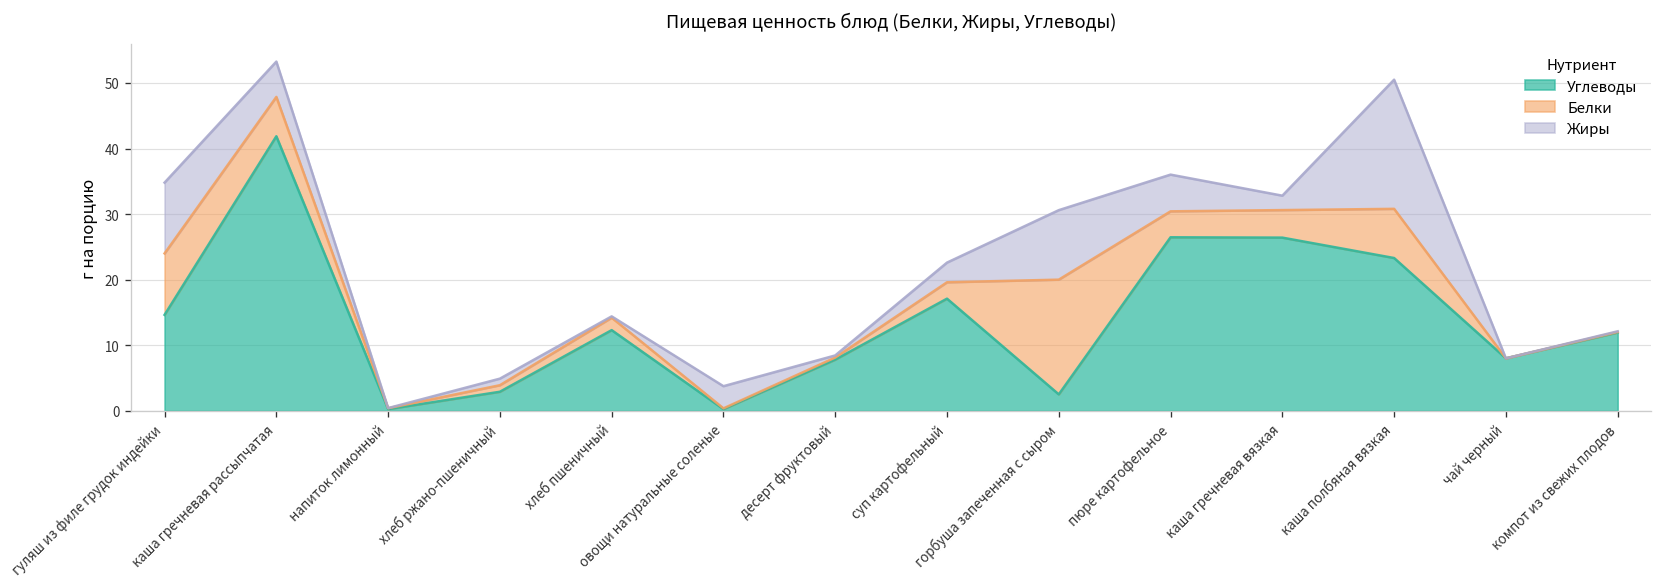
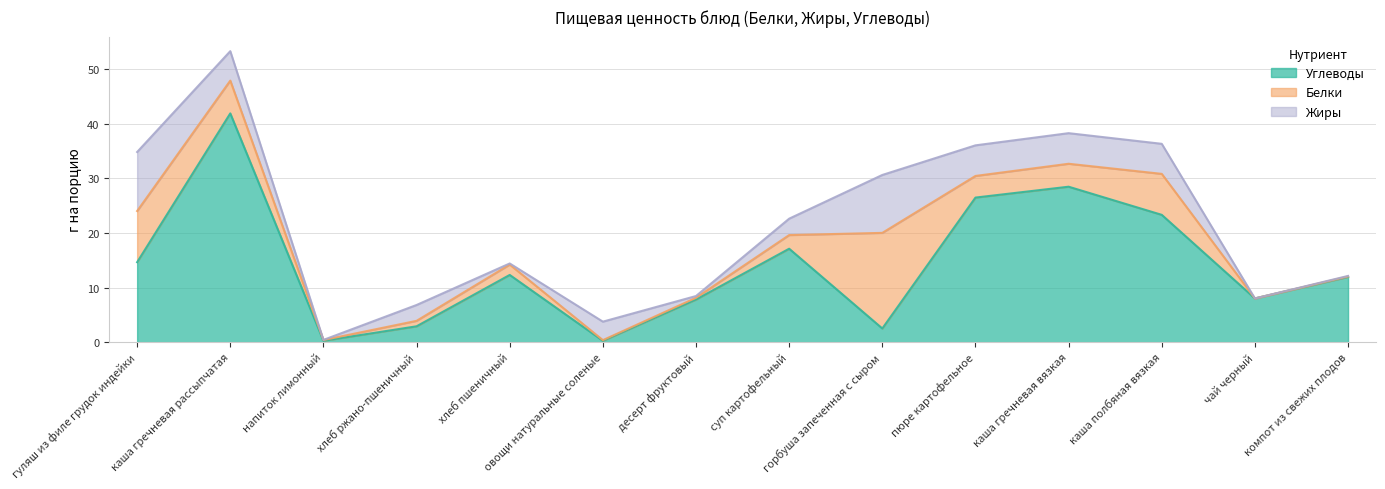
  {
    "Углеводы": {
      "гуляш из филе грудок индейки": 15,
      "каша гречневая рассыпчатая": 42,
      "хлеб ржано-пшеничный": 3,
      "хлеб пшеничный": 12,
      "суп картофельный": 17,
      "горбуша запеченная с сыром": 3,
      "пюре картофельное": 26,
-     "каша гречневая вязкая": 26,
+     "каша гречневая вязкая": 28,
      "каша полбяная вязкая": 23
    },
    "Белки": {
      "гуляш из филе грудок индейки": 9,
      "каша гречневая рассыпчатая": 6,
      "хлеб ржано-пшеничный": 1,
      "суп картофельный": 3,
      "горбуша запеченная с сыром": 18,
      "пюре картофельное": 4,
      "каша гречневая вязкая": 4,
      "каша полбяная вязкая": 8
    },
    "Жиры": {
      "гуляш из филе грудок индейки": 11,
      "каша гречневая рассыпчатая": 5,
-     "хлеб ржано-пшеничный": 1,
+     "хлеб ржано-пшеничный": 3,
      "овощи натуральные соленые": 3,
      "суп картофельный": 3,
      "горбуша запеченная с сыром": 11,
      "пюре картофельное": 6,
-     "каша гречневая вязкая": 2,
-     "каша полбяная вязкая": 20
+     "каша гречневая вязкая": 6,
+     "каша полбяная вязкая": 5
    }
  }
